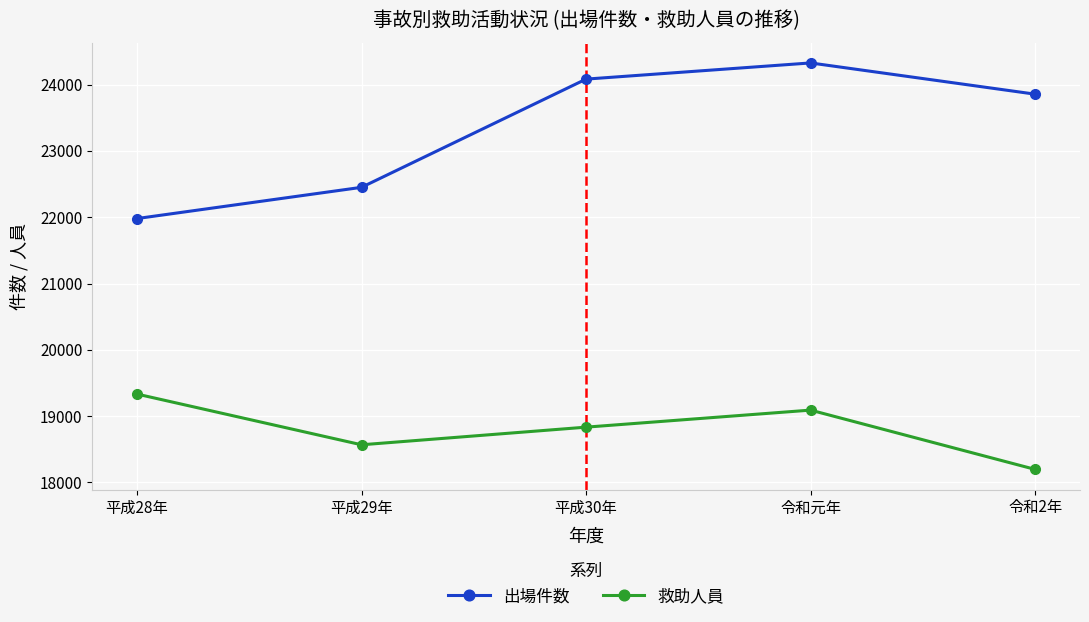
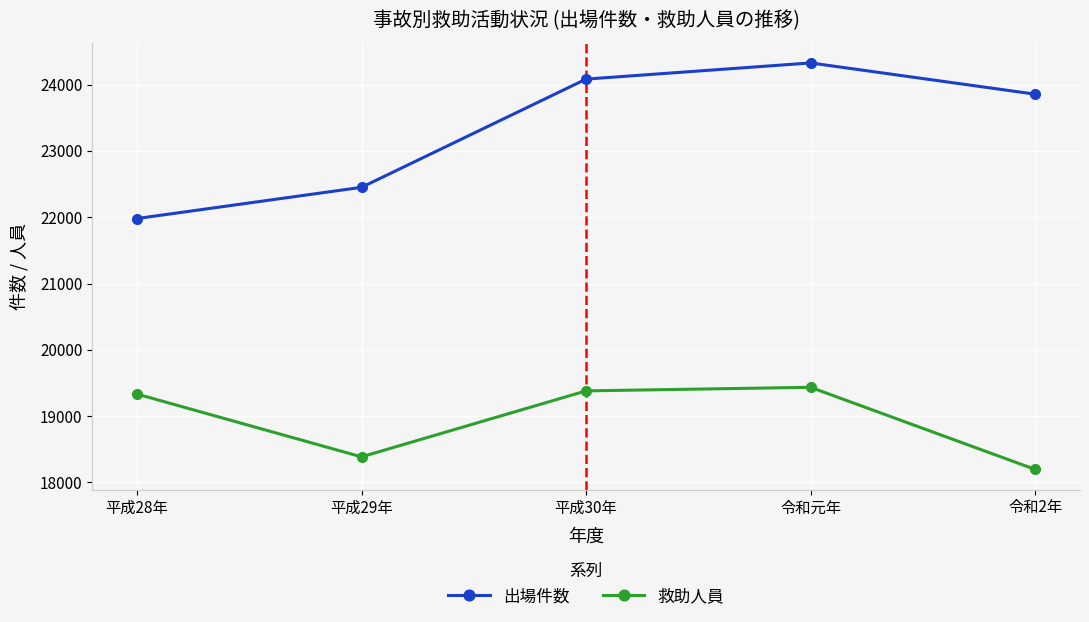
  {
    "出場件数": {
      "平成28年": 22000,
      "平成29年": 22500,
      "平成30年": 24100,
      "令和元年": 24300,
      "令和2年": 23900
    },
    "救助人員": {
      "平成28年": 19300,
-     "平成29年": 18600,
-     "平成30年": 18800,
-     "令和元年": 19100,
+     "平成29年": 18400,
+     "平成30年": 19400,
+     "令和元年": 19400,
      "令和2年": 18200
    }
  }
